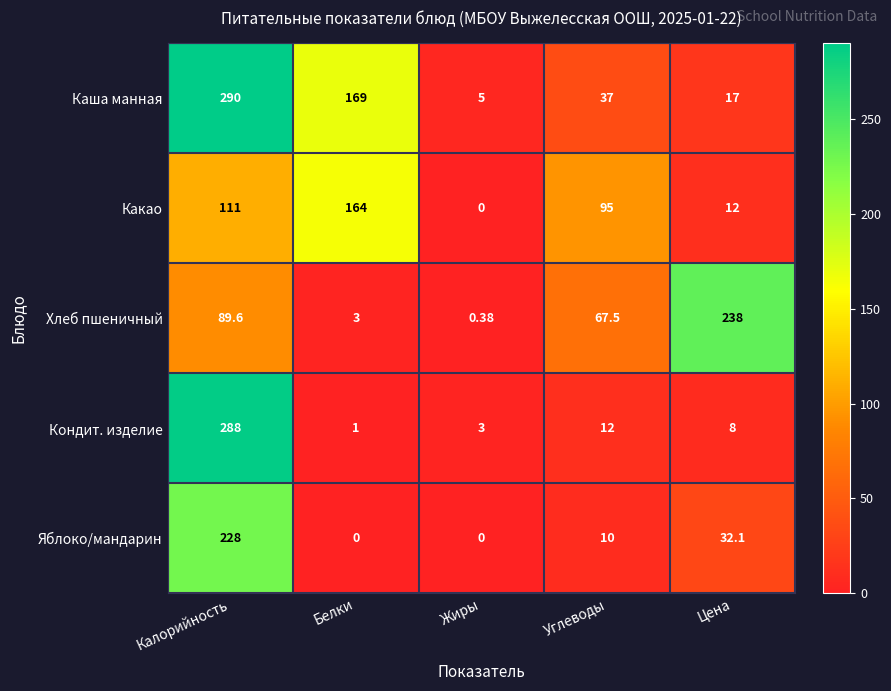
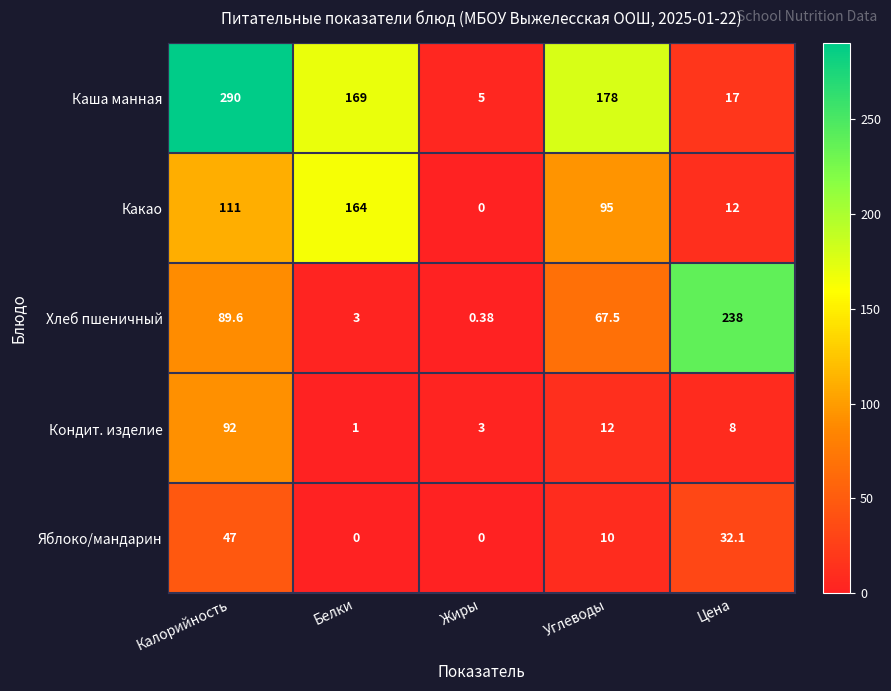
  {
    "Каша манная": {
      "Калорийность": 290,
      "Белки": 169,
      "Жиры": 5,
-     "Углеводы": 37,
+     "Углеводы": 178,
      "Цена": 17
    },
    "Какао": {
      "Калорийность": 111,
      "Белки": 164,
      "Жиры": 0,
      "Углеводы": 95,
      "Цена": 12
    },
    "Хлеб пшеничный": {
      "Калорийность": 89.6,
      "Белки": 3,
      "Жиры": 0.38,
      "Углеводы": 67.5,
      "Цена": 238
    },
    "Кондит. изделие": {
-     "Калорийность": 288,
+     "Калорийность": 92,
      "Белки": 1,
      "Жиры": 3,
      "Углеводы": 12,
      "Цена": 8
    },
    "Яблоко/мандарин": {
-     "Калорийность": 228,
+     "Калорийность": 47,
      "Белки": 0,
      "Жиры": 0,
      "Углеводы": 10,
      "Цена": 32.1
    }
  }
